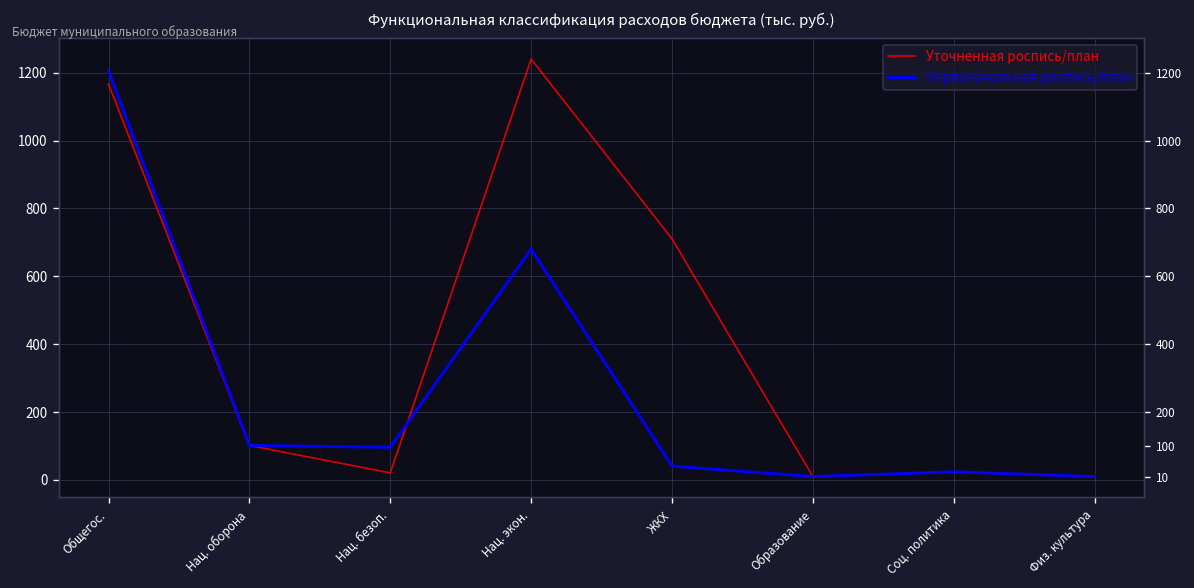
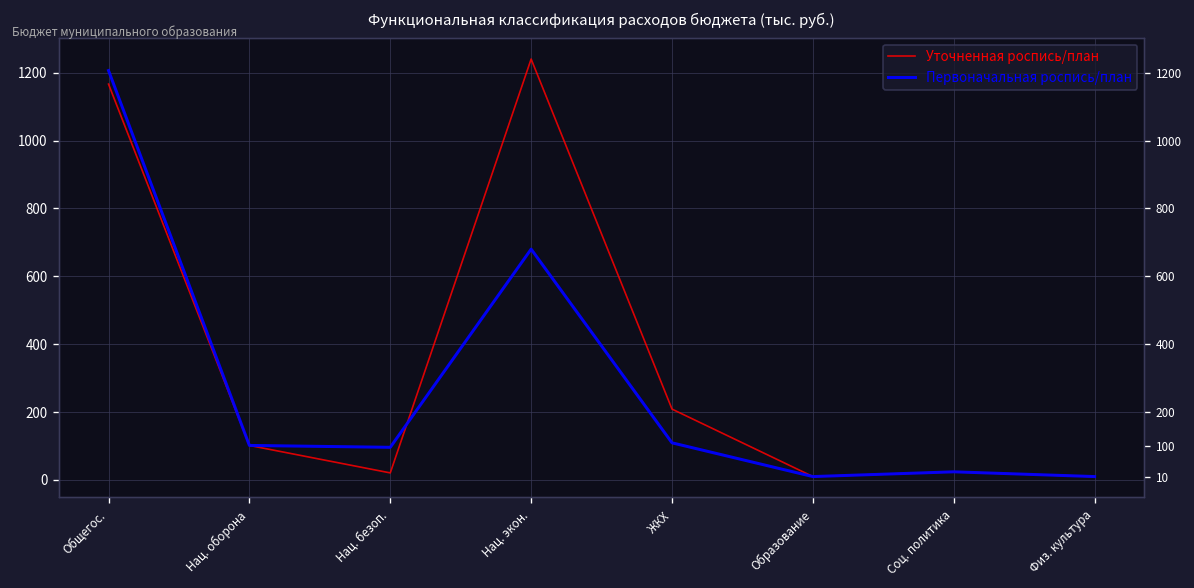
  {
    "Уточненная роспись/план": {
      "Общегос.": 1170,
      "Нац. безоп.": 20,
      "Нац. экон.": 1240,
-     "ЖКХ": 710
+     "ЖКХ": 210
    },
    "Первоначальная роспись/план": {
      "Общегос.": 1210,
      "Нац. безоп.": 100,
      "Нац. экон.": 680,
-     "ЖКХ": 40
+     "ЖКХ": 110
    }
  }
